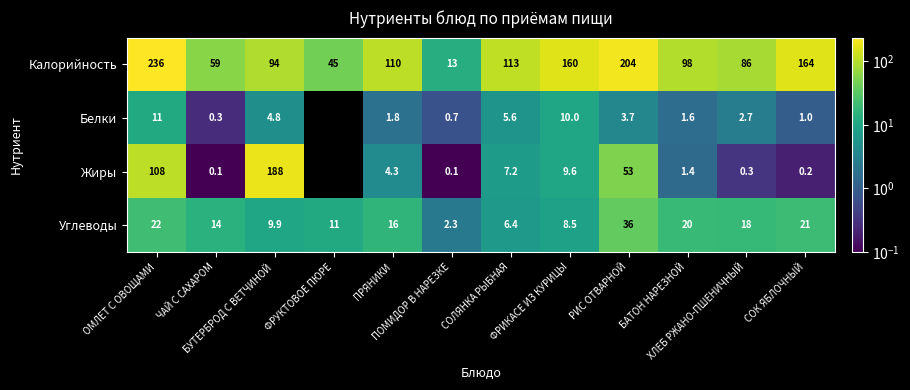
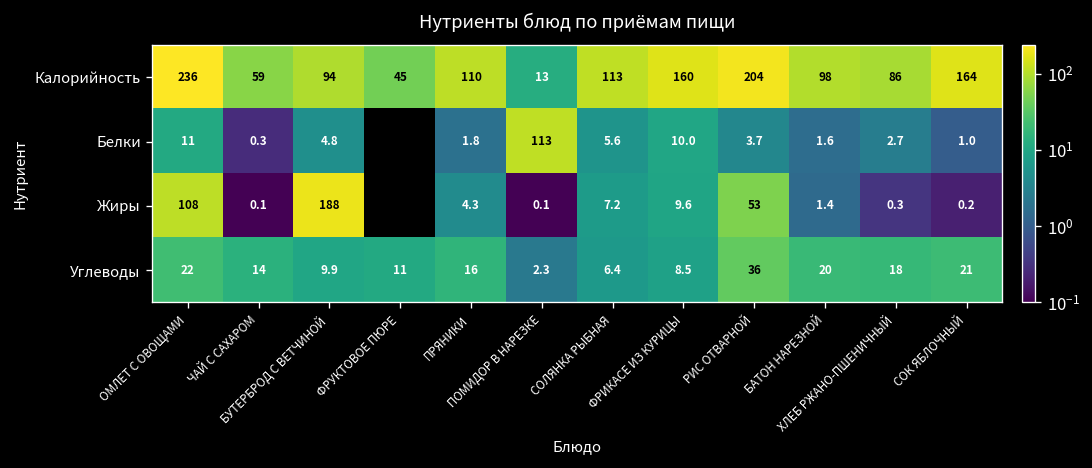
  {
    "Калорийность": {
      "ОМЛЕТ С ОВОЩАМИ": 236,
      "ЧАЙ С САХАРОМ": 59,
      "БУТЕРБРОД С ВЕТЧИНОЙ": 94,
      "ФРУКТОВОЕ ПЮРЕ": 45,
      "ПРЯНИКИ": 110,
      "ПОМИДОР В НАРЕЗКЕ": 13,
      "СОЛЯНКА РЫБНАЯ": 113,
      "ФРИКАСЕ ИЗ КУРИЦЫ": 160,
      "РИС ОТВАРНОЙ": 204,
      "БАТОН НАРЕЗНОЙ": 98,
      "ХЛЕБ РЖАНО-ПШЕНИЧНЫЙ": 86,
      "СОК ЯБЛОЧНЫЙ": 164
    },
    "Белки": {
      "ОМЛЕТ С ОВОЩАМИ": 11,
      "ЧАЙ С САХАРОМ": 0.3,
      "БУТЕРБРОД С ВЕТЧИНОЙ": 4.8,
      "ПРЯНИКИ": 1.8,
-     "ПОМИДОР В НАРЕЗКЕ": 0.7,
+     "ПОМИДОР В НАРЕЗКЕ": 113,
      "СОЛЯНКА РЫБНАЯ": 5.6,
      "ФРИКАСЕ ИЗ КУРИЦЫ": 10.0,
      "РИС ОТВАРНОЙ": 3.7,
      "БАТОН НАРЕЗНОЙ": 1.6,
      "ХЛЕБ РЖАНО-ПШЕНИЧНЫЙ": 2.7,
      "СОК ЯБЛОЧНЫЙ": 1.0
    },
    "Жиры": {
      "ОМЛЕТ С ОВОЩАМИ": 108,
      "ЧАЙ С САХАРОМ": 0.1,
      "БУТЕРБРОД С ВЕТЧИНОЙ": 188,
      "ПРЯНИКИ": 4.3,
      "ПОМИДОР В НАРЕЗКЕ": 0.1,
      "СОЛЯНКА РЫБНАЯ": 7.2,
      "ФРИКАСЕ ИЗ КУРИЦЫ": 9.6,
      "РИС ОТВАРНОЙ": 53,
      "БАТОН НАРЕЗНОЙ": 1.4,
      "ХЛЕБ РЖАНО-ПШЕНИЧНЫЙ": 0.3,
      "СОК ЯБЛОЧНЫЙ": 0.2
    },
    "Углеводы": {
      "ОМЛЕТ С ОВОЩАМИ": 22,
      "ЧАЙ С САХАРОМ": 14,
      "БУТЕРБРОД С ВЕТЧИНОЙ": 9.9,
      "ФРУКТОВОЕ ПЮРЕ": 11,
      "ПРЯНИКИ": 16,
      "ПОМИДОР В НАРЕЗКЕ": 2.3,
      "СОЛЯНКА РЫБНАЯ": 6.4,
      "ФРИКАСЕ ИЗ КУРИЦЫ": 8.5,
      "РИС ОТВАРНОЙ": 36,
      "БАТОН НАРЕЗНОЙ": 20,
      "ХЛЕБ РЖАНО-ПШЕНИЧНЫЙ": 18,
      "СОК ЯБЛОЧНЫЙ": 21
    }
  }
